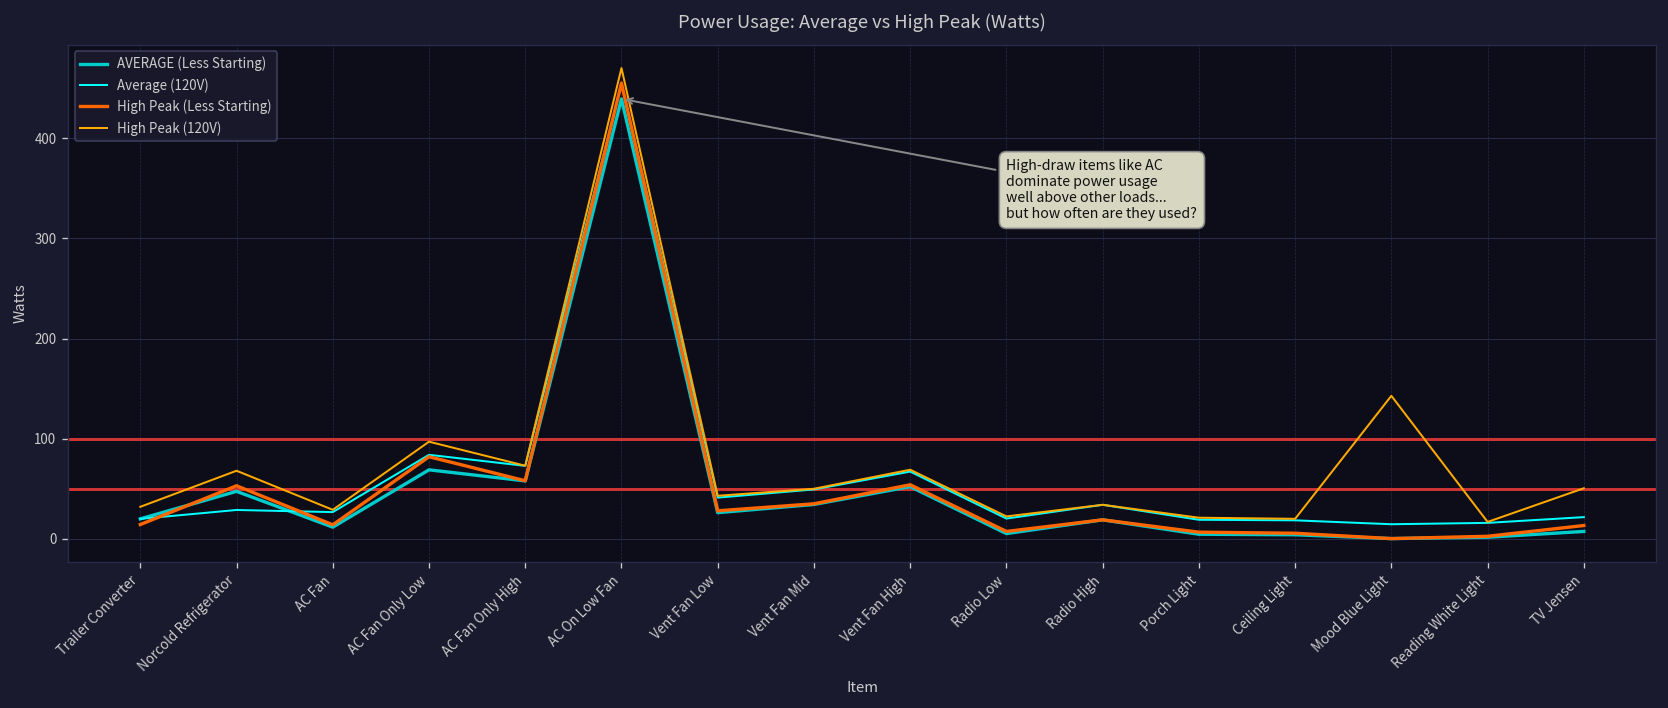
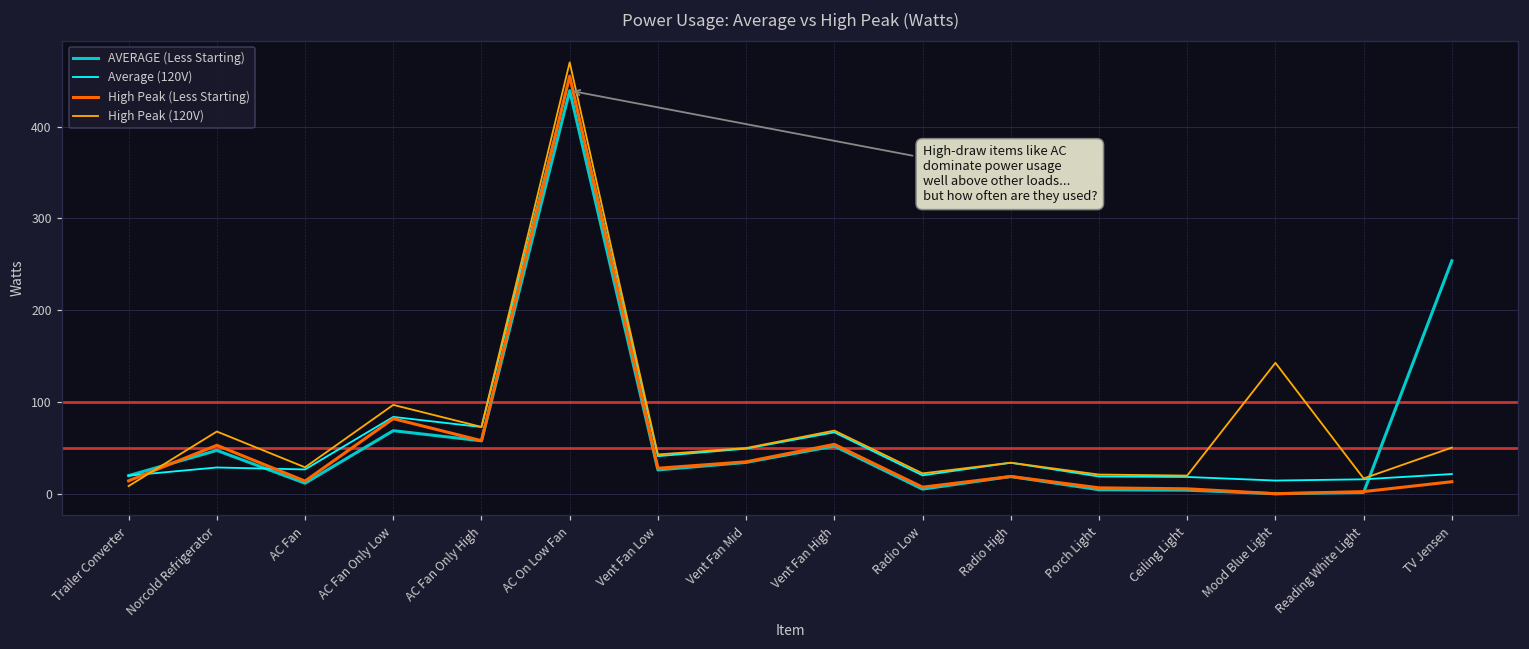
  {
    "AVERAGE (Less Starting)": {
      "Norcold Refrigerator": 50,
      "AC Fan Only Low": 70,
      "AC On Low Fan": 440,
-     "TV Jensen": 10
+     "TV Jensen": 250
    },
    "Average (120V)": {
      "Norcold Refrigerator": 30,
      "Mood Blue Light": 10,
      "TV Jensen": 20
    },
    "High Peak (Less Starting)": {
      "Trailer Converter": 10,
      "Norcold Refrigerator": 50,
      "TV Jensen": 10
    },
    "High Peak (120V)": {
-     "Trailer Converter": 30,
+     "Trailer Converter": 10,
      "Norcold Refrigerator": 70,
      "AC Fan Only Low": 100,
      "AC On Low Fan": 470,
      "Mood Blue Light": 140,
      "TV Jensen": 50
    }
  }
